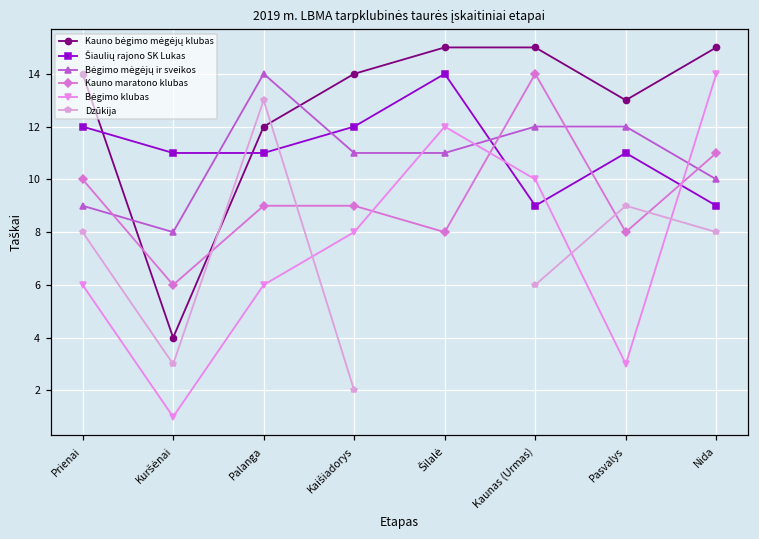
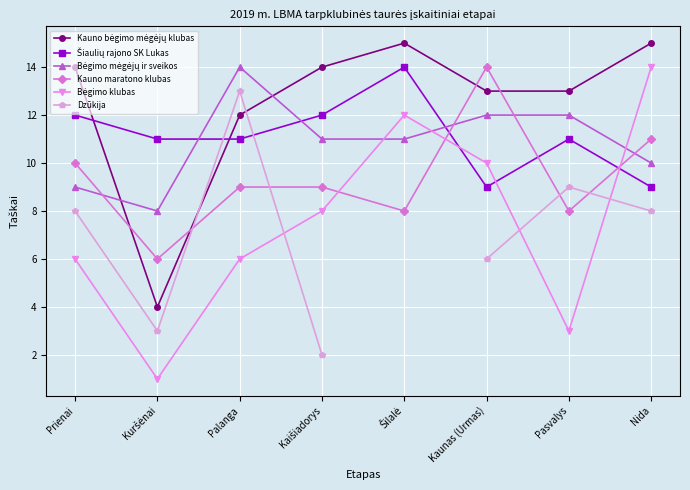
  {
    "Kauno bėgimo mėgėjų klubas": {
      "Kuršėnai": 4,
      "Palanga": 12,
      "Kaišiadorys": 14,
      "Šilalė": 15,
-     "Kaunas (Urmas)": 15,
+     "Kaunas (Urmas)": 13,
      "Pasvalys": 13,
      "Nida": 15
    },
    "Šiaulių rajono SK Lukas": {
      "Prienai": 12,
      "Kuršėnai": 11,
      "Palanga": 11,
      "Kaišiadorys": 12,
      "Šilalė": 14,
      "Kaunas (Urmas)": 9,
      "Pasvalys": 11,
      "Nida": 9
    }
  }
